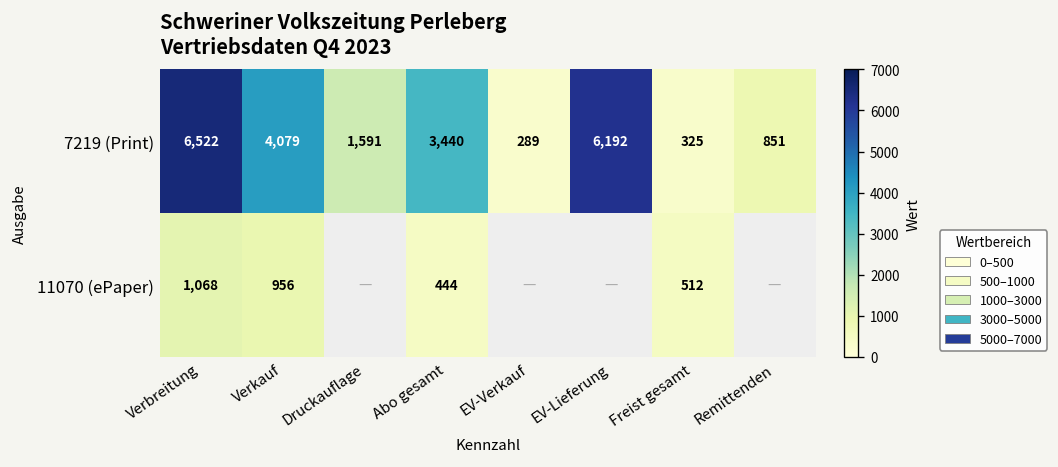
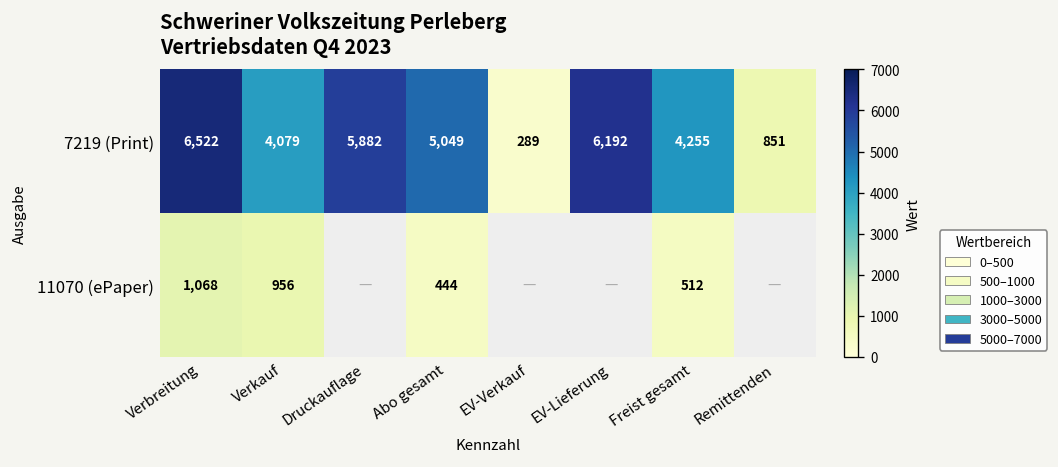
  {
    "7219 (Print)": {
      "Verbreitung": "6,522",
      "Verkauf": "4,079",
-     "Druckauflage": "1,591",
-     "Abo gesamt": "3,440",
+     "Druckauflage": "5,882",
+     "Abo gesamt": "5,049",
      "EV-Verkauf": "289",
      "EV-Lieferung": "6,192",
-     "Freist gesamt": "325",
+     "Freist gesamt": "4,255",
      "Remittenden": "851"
    },
    "11070 (ePaper)": {
      "Verbreitung": "1,068",
      "Verkauf": "956",
      "Abo gesamt": "444",
      "Freist gesamt": "512"
    }
  }
